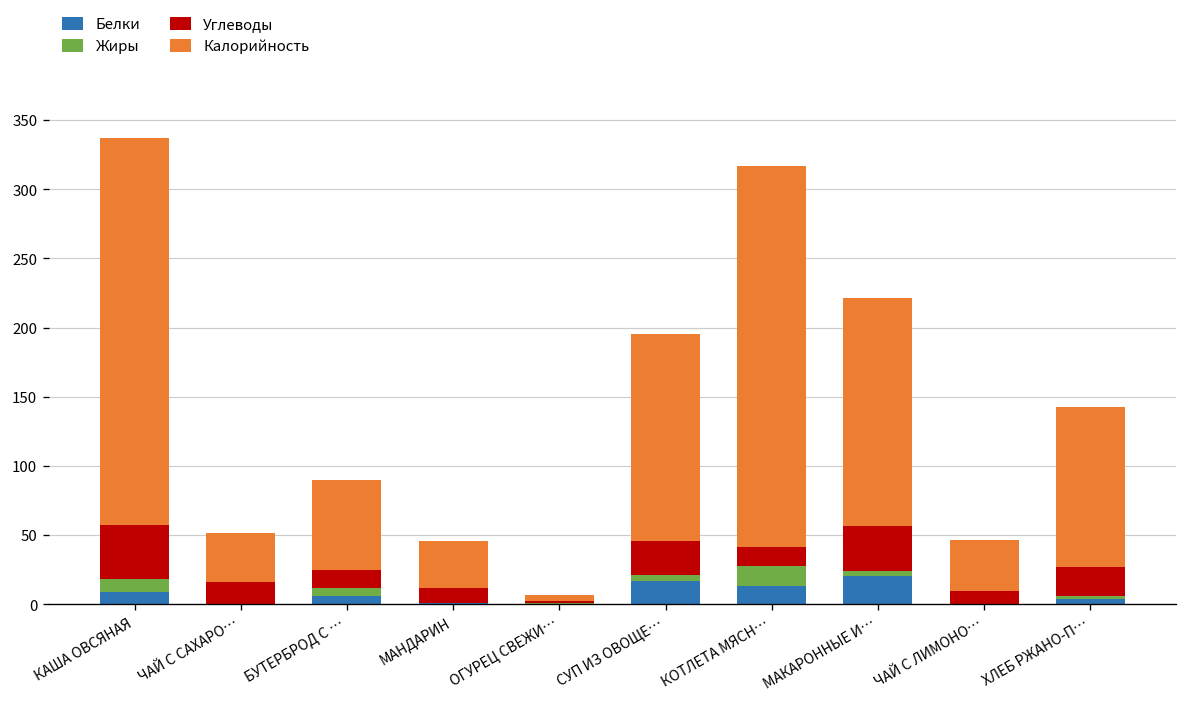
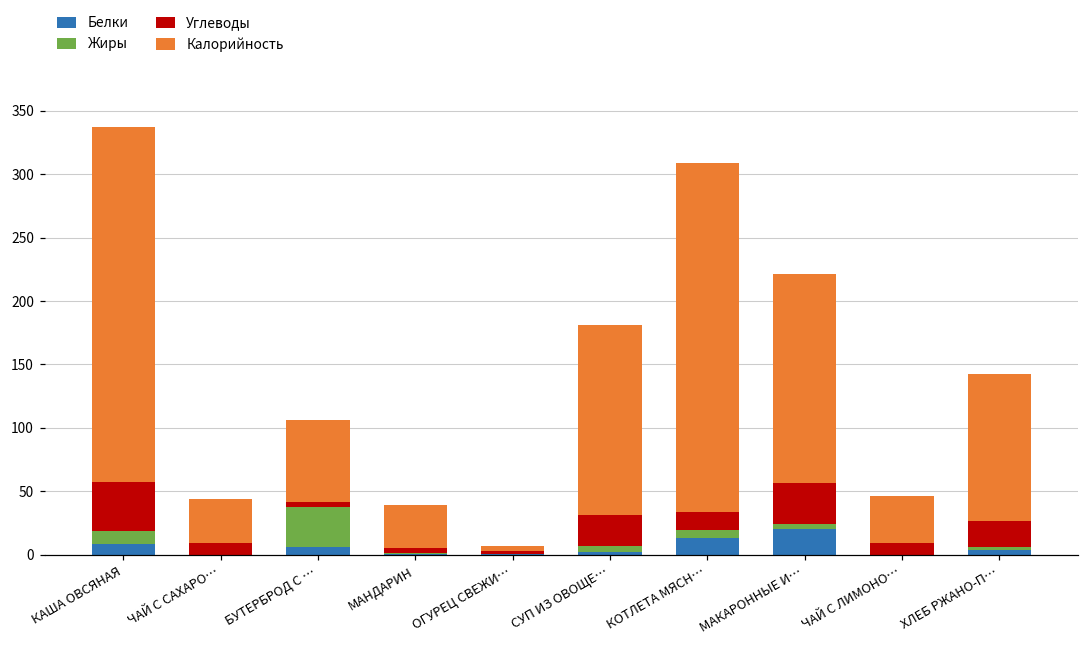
  {
    "Белки": {
      "КАША ОВСЯНАЯ": 9,
      "БУТЕРБРОД С …": 6,
-     "СУП ИЗ ОВОЩЕ…": 17,
+     "СУП ИЗ ОВОЩЕ…": 2,
      "КОТЛЕТА МЯСН…": 14,
      "МАКАРОННЫЕ И…": 21,
      "ХЛЕБ РЖАНО-П…": 4
    },
    "Жиры": {
      "КАША ОВСЯНАЯ": 10,
      "ЧАЙ С САХАРО…": 0,
-     "БУТЕРБРОД С …": 6,
+     "БУТЕРБРОД С …": 31,
      "СУП ИЗ ОВОЩЕ…": 5,
-     "КОТЛЕТА МЯСН…": 14,
+     "КОТЛЕТА МЯСН…": 6,
      "МАКАРОННЫЕ И…": 4,
      "ЧАЙ С ЛИМОНО…": 0
    },
    "Углеводы": {
      "КАША ОВСЯНАЯ": 39,
-     "ЧАЙ С САХАРО…": 16,
-     "БУТЕРБРОД С …": 13,
-     "МАНДАРИН": 11,
+     "ЧАЙ С САХАРО…": 9,
+     "БУТЕРБРОД С …": 4,
+     "МАНДАРИН": 4,
      "СУП ИЗ ОВОЩЕ…": 25,
      "КОТЛЕТА МЯСН…": 14,
      "МАКАРОННЫЕ И…": 32,
      "ЧАЙ С ЛИМОНО…": 9,
      "ХЛЕБ РЖАНО-П…": 21
    },
    "Калорийность": {
      "КАША ОВСЯНАЯ": 280,
      "ЧАЙ С САХАРО…": 35,
      "БУТЕРБРОД С …": 65,
      "МАНДАРИН": 34,
      "ОГУРЕЦ СВЕЖИ…": 4,
      "СУП ИЗ ОВОЩЕ…": 150,
      "КОТЛЕТА МЯСН…": 275,
      "МАКАРОННЫЕ И…": 165,
      "ЧАЙ С ЛИМОНО…": 37,
      "ХЛЕБ РЖАНО-П…": 116
    }
  }
